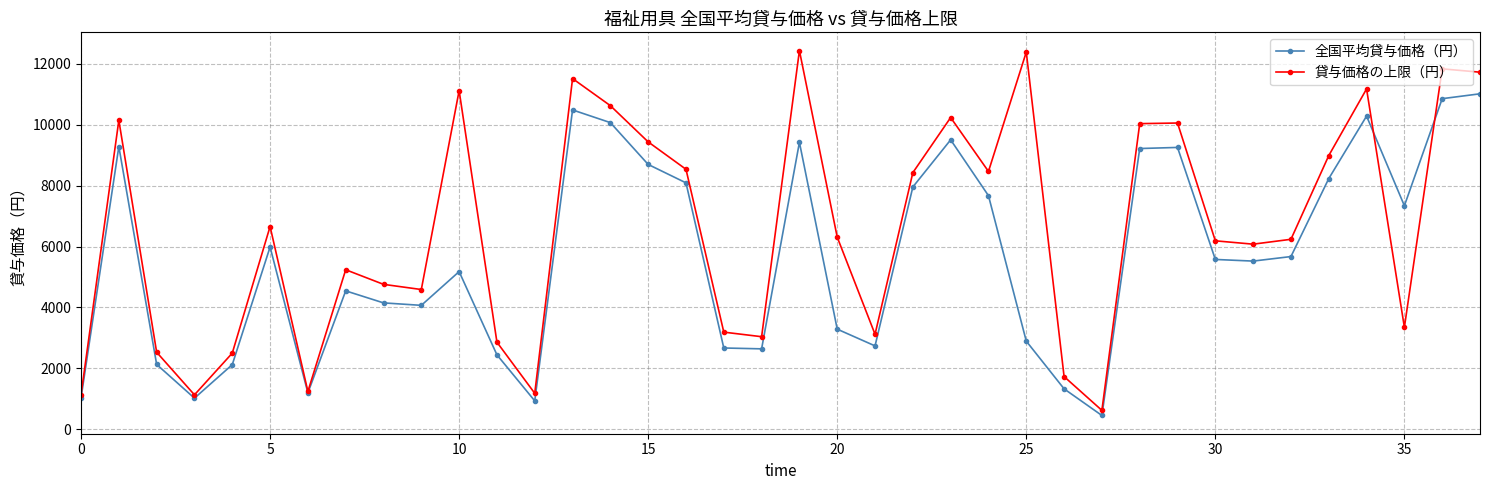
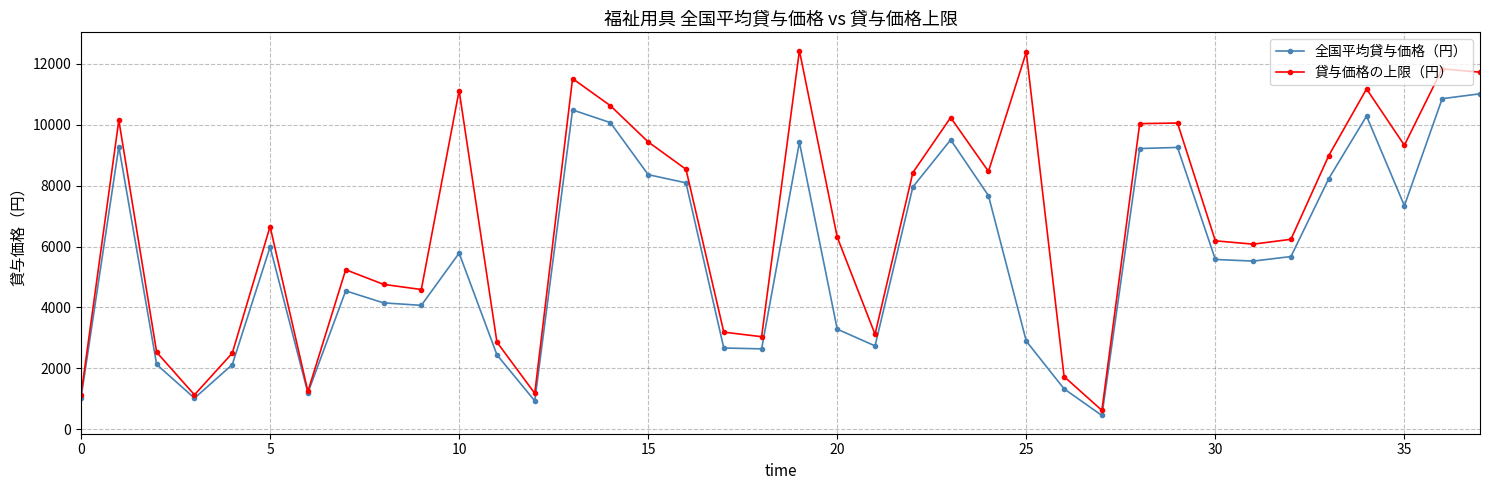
  {
    "全国平均貸与価格（円）": {
      "0": 1000,
      "5": 6000,
-     "10": 5200,
-     "15": 8700,
+     "10": 5800,
+     "15": 8400,
      "20": 3300,
      "25": 2900,
      "30": 5600,
      "35": 7300
    },
    "貸与価格の上限（円）": {
      "0": 1100,
      "5": 6700,
      "10": 11100,
      "15": 9400,
      "20": 6300,
      "25": 12400,
      "30": 6200,
-     "35": 3300
+     "35": 9300
    }
  }
